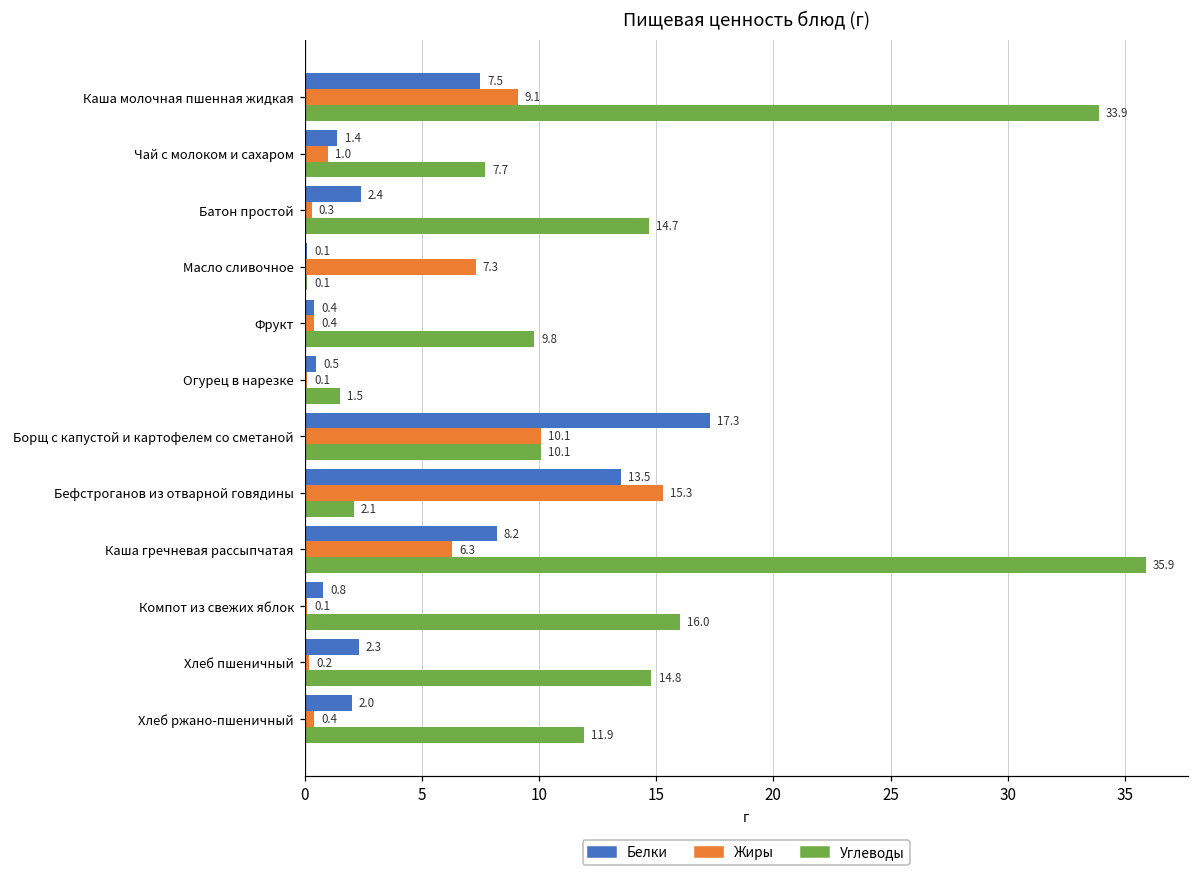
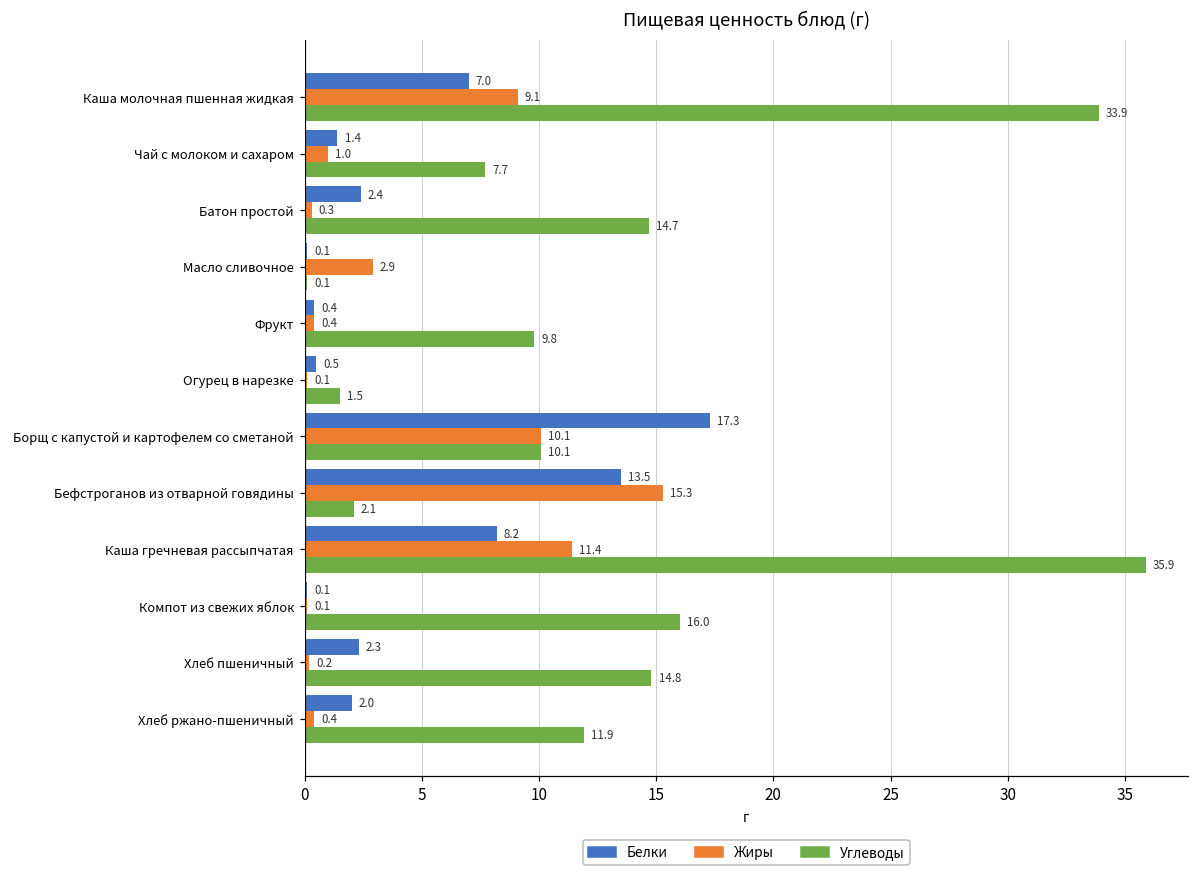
  {
    "Белки": {
-     "Каша молочная пшенная жидкая": 7.5,
+     "Каша молочная пшенная жидкая": 7.0,
      "Чай с молоком и сахаром": 1.4,
      "Батон простой": 2.4,
      "Масло сливочное": 0.1,
      "Фрукт": 0.4,
      "Огурец в нарезке": 0.5,
      "Борщ с капустой и картофелем со сметаной": 17.3,
      "Бефстроганов из отварной говядины": 13.5,
      "Каша гречневая рассыпчатая": 8.2,
-     "Компот из свежих яблок": 0.8,
+     "Компот из свежих яблок": 0.1,
      "Хлеб пшеничный": 2.3,
      "Хлеб ржано-пшеничный": 2.0
    },
    "Жиры": {
      "Каша молочная пшенная жидкая": 9.1,
      "Чай с молоком и сахаром": 1.0,
      "Батон простой": 0.3,
-     "Масло сливочное": 7.3,
+     "Масло сливочное": 2.9,
      "Фрукт": 0.4,
      "Огурец в нарезке": 0.1,
      "Борщ с капустой и картофелем со сметаной": 10.1,
      "Бефстроганов из отварной говядины": 15.3,
-     "Каша гречневая рассыпчатая": 6.3,
+     "Каша гречневая рассыпчатая": 11.4,
      "Компот из свежих яблок": 0.1,
      "Хлеб пшеничный": 0.2,
      "Хлеб ржано-пшеничный": 0.4
    },
    "Углеводы": {
      "Каша молочная пшенная жидкая": 33.9,
      "Чай с молоком и сахаром": 7.7,
      "Батон простой": 14.7,
      "Масло сливочное": 0.1,
      "Фрукт": 9.8,
      "Огурец в нарезке": 1.5,
      "Борщ с капустой и картофелем со сметаной": 10.1,
      "Бефстроганов из отварной говядины": 2.1,
      "Каша гречневая рассыпчатая": 35.9,
      "Компот из свежих яблок": 16.0,
      "Хлеб пшеничный": 14.8,
      "Хлеб ржано-пшеничный": 11.9
    }
  }
